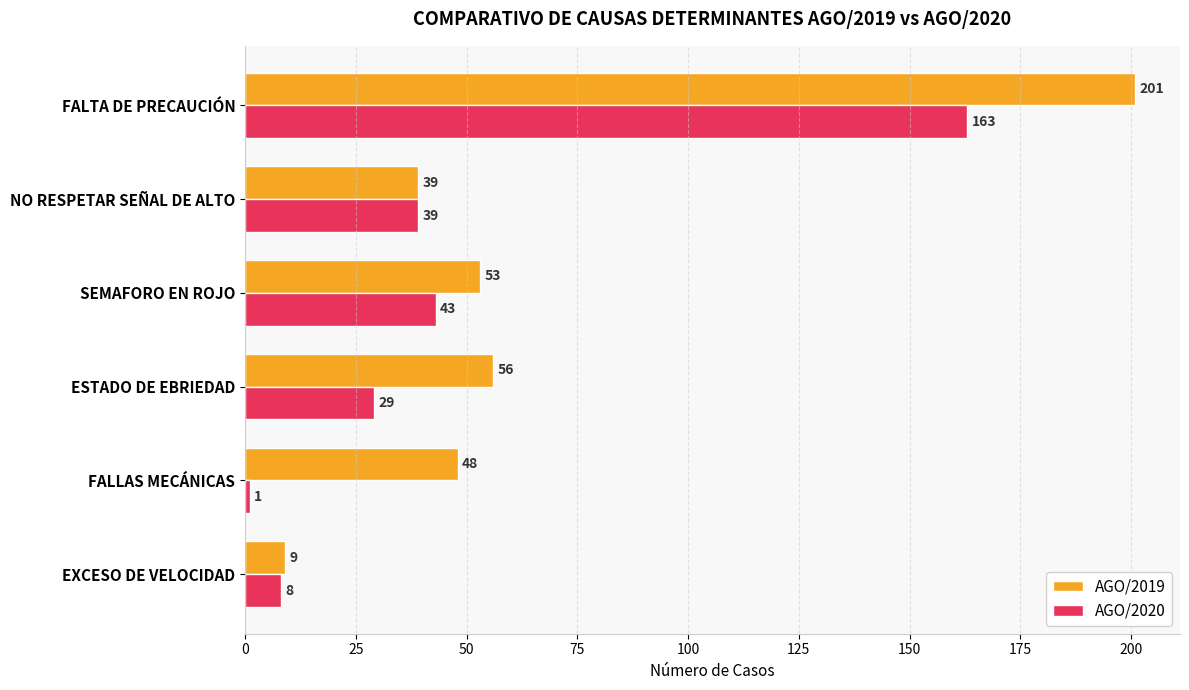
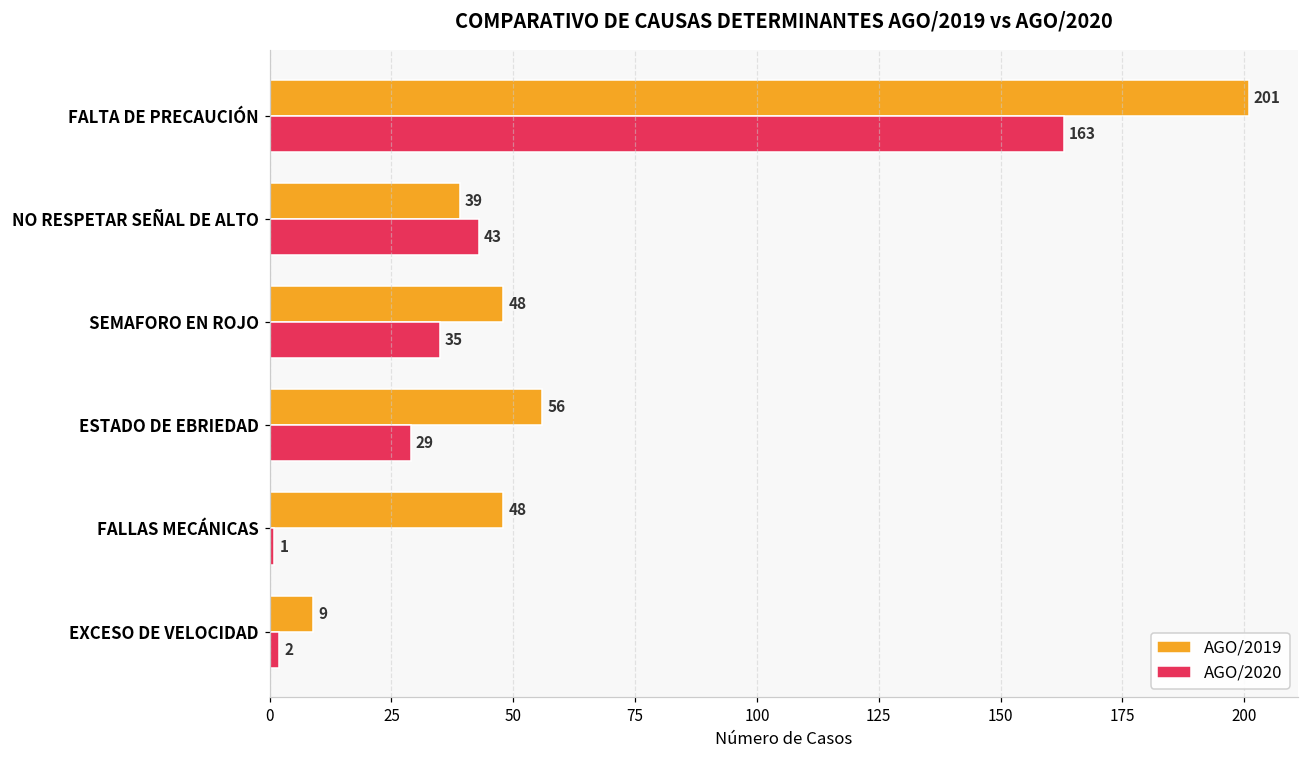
  {
    "AGO/2019": {
      "FALTA DE PRECAUCIÓN": 201,
      "NO RESPETAR SEÑAL DE ALTO": 39,
-     "SEMAFORO EN ROJO": 53,
+     "SEMAFORO EN ROJO": 48,
      "ESTADO DE EBRIEDAD": 56,
      "FALLAS MECÁNICAS": 48,
      "EXCESO DE VELOCIDAD": 9
    },
    "AGO/2020": {
      "FALTA DE PRECAUCIÓN": 163,
-     "NO RESPETAR SEÑAL DE ALTO": 39,
-     "SEMAFORO EN ROJO": 43,
+     "NO RESPETAR SEÑAL DE ALTO": 43,
+     "SEMAFORO EN ROJO": 35,
      "ESTADO DE EBRIEDAD": 29,
      "FALLAS MECÁNICAS": 1,
-     "EXCESO DE VELOCIDAD": 8
+     "EXCESO DE VELOCIDAD": 2
    }
  }
